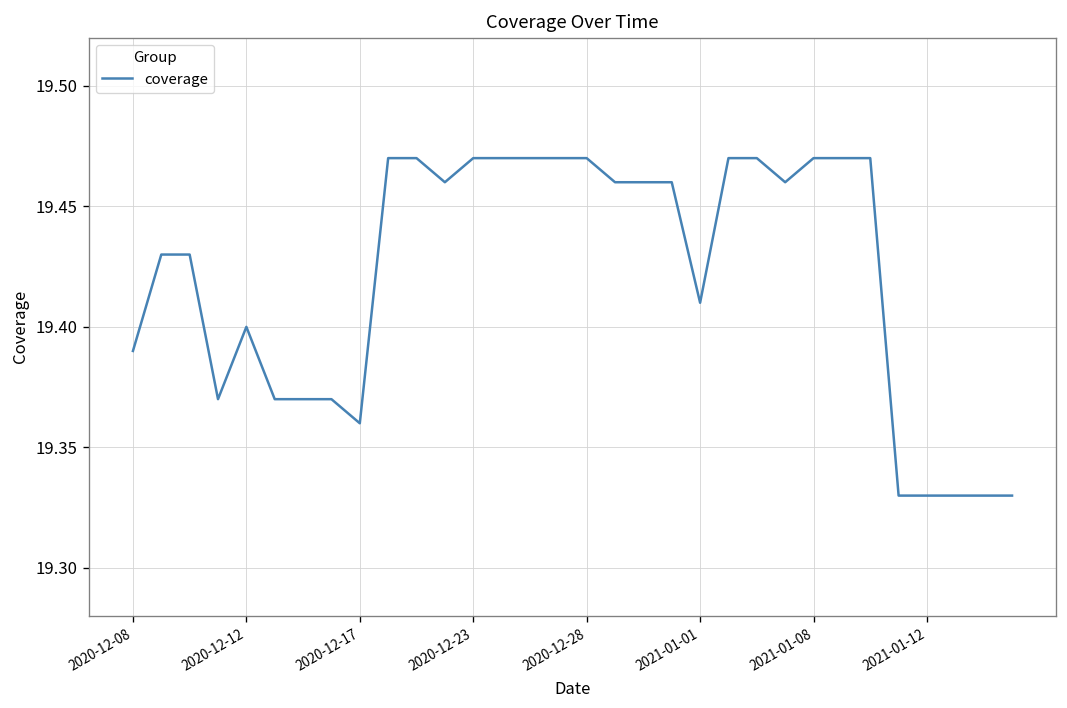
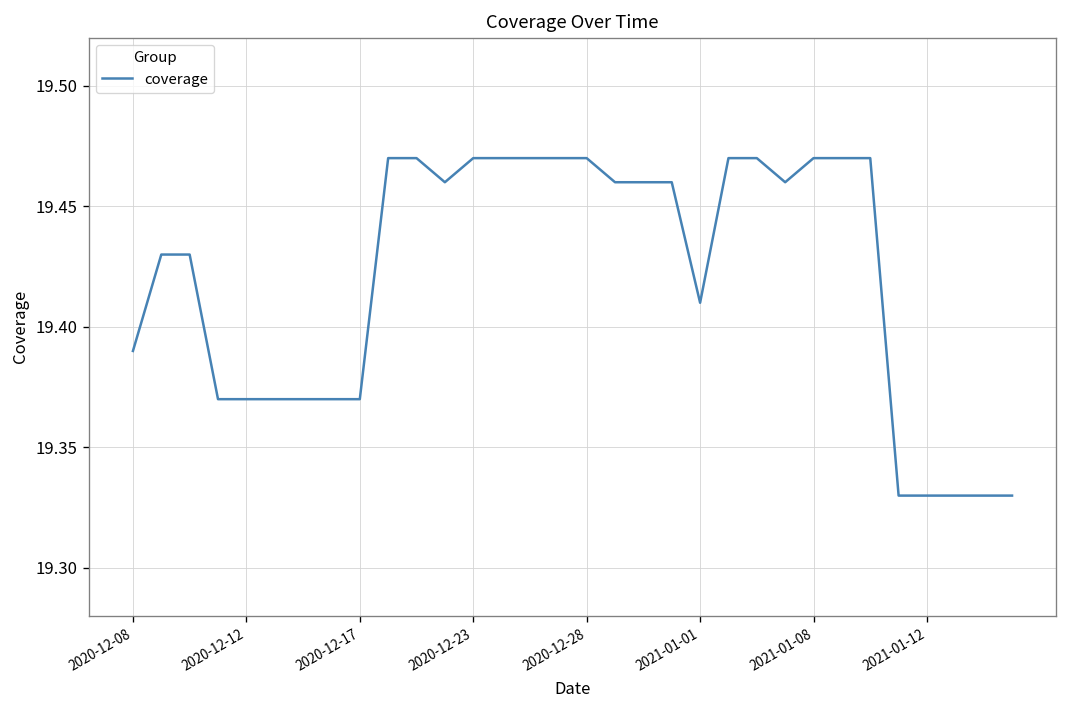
  {
    "2020-12-08": 19.39,
-   "2020-12-12": 19.40,
-   "2020-12-17": 19.36,
+   "2020-12-12": 19.37,
+   "2020-12-17": 19.37,
    "2020-12-23": 19.47,
    "2020-12-28": 19.47,
    "2021-01-01": 19.41,
    "2021-01-08": 19.47,
    "2021-01-12": 19.33
  }
